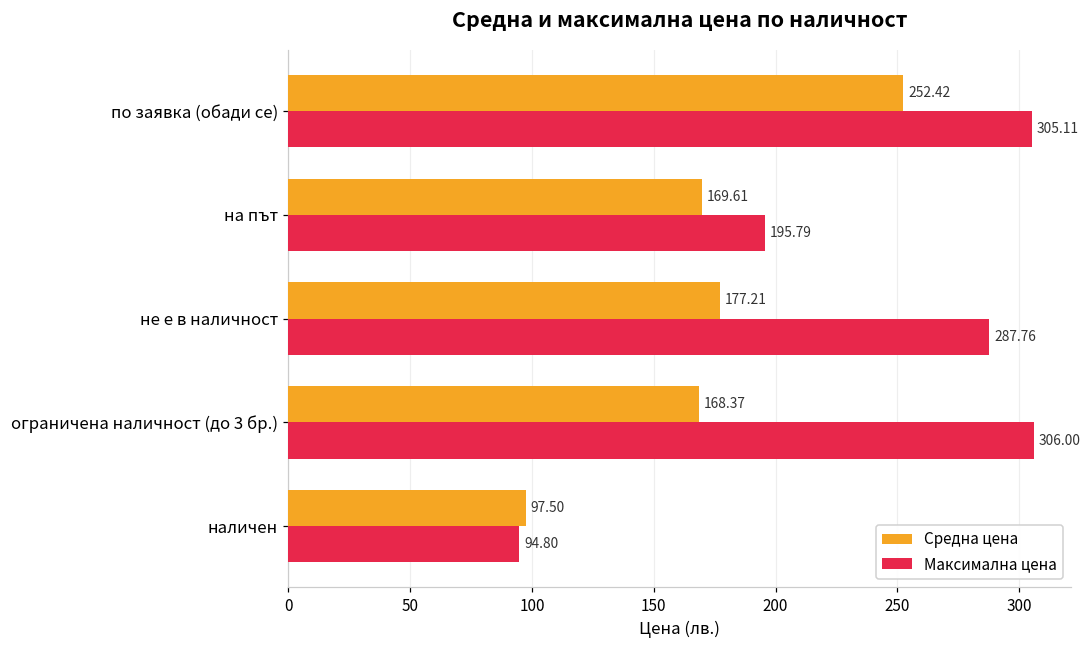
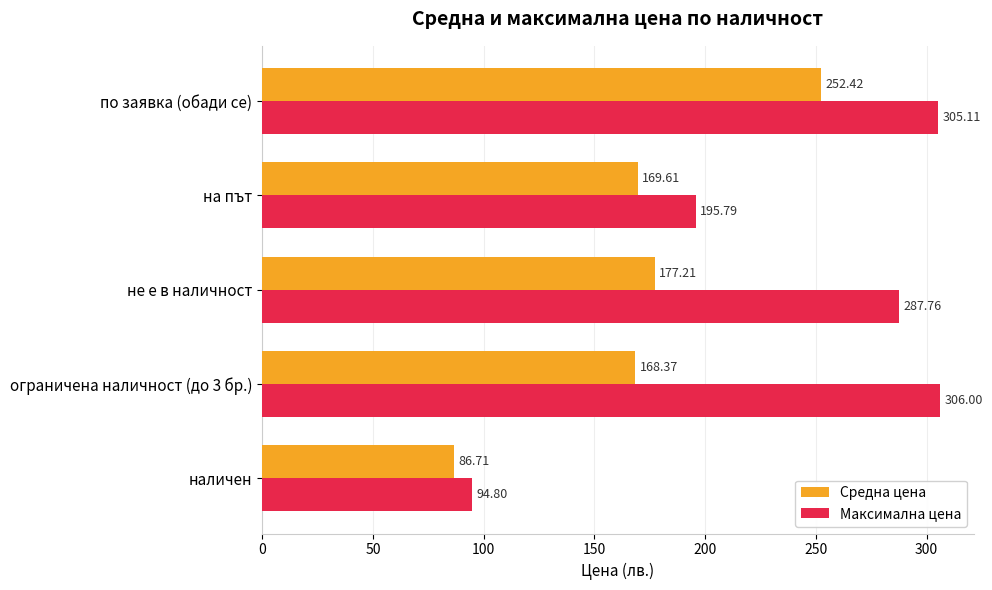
  {
    "Средна цена": {
      "по заявка (обади се)": 252.42,
      "на път": 169.61,
      "не е в наличност": 177.21,
      "ограничена наличност (до 3 бр.)": 168.37,
-     "наличен": 97.50
+     "наличен": 86.71
    },
    "Максимална цена": {
      "по заявка (обади се)": 305.11,
      "на път": 195.79,
      "не е в наличност": 287.76,
      "ограничена наличност (до 3 бр.)": 306.00,
      "наличен": 94.80
    }
  }
